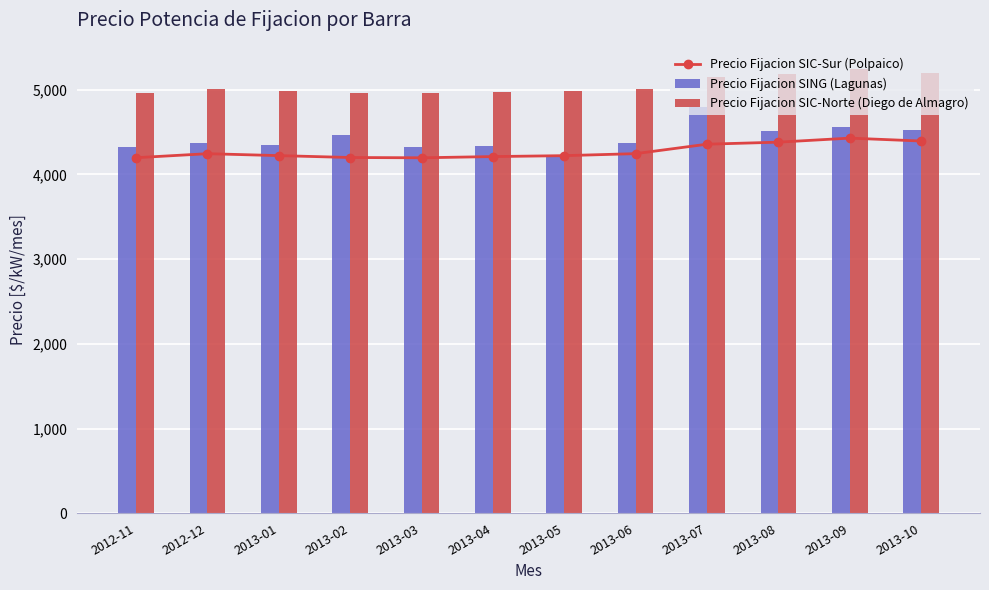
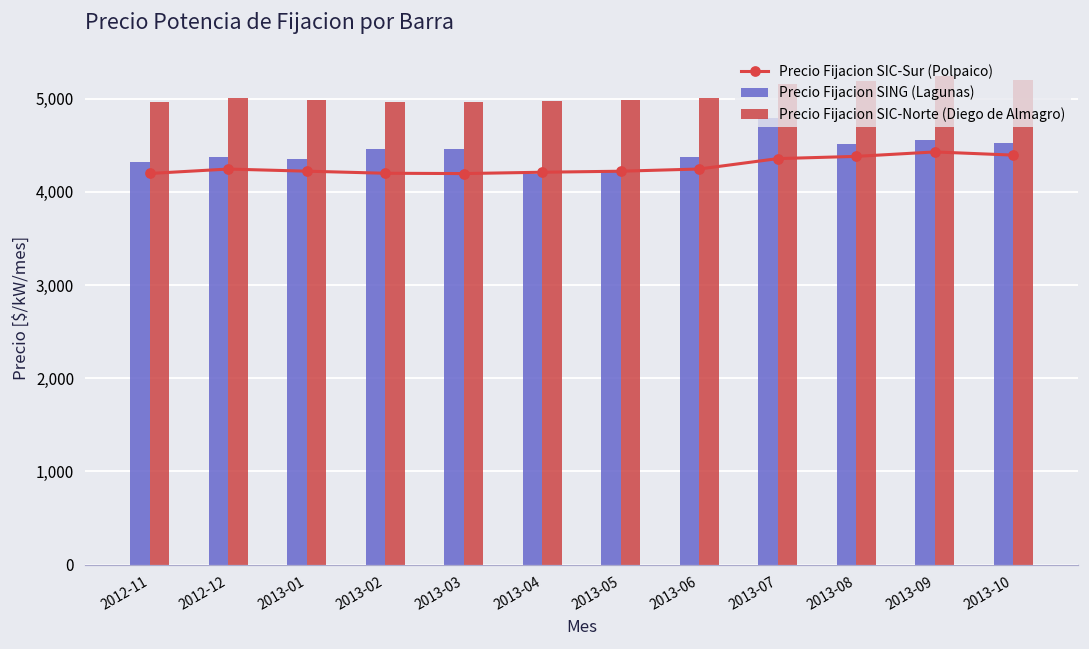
  {
    "Precio Fijacion SING (Lagunas)": {
      "2012-11": "4,300",
      "2012-12": "4,400",
      "2013-01": "4,300",
      "2013-02": "4,500",
-     "2013-03": "4,300",
-     "2013-04": "4,300",
+     "2013-03": "4,500",
+     "2013-04": "4,200",
      "2013-05": "4,200",
      "2013-06": "4,400",
      "2013-08": "4,500",
      "2013-09": "4,600",
      "2013-10": "4,500"
    }
  }
